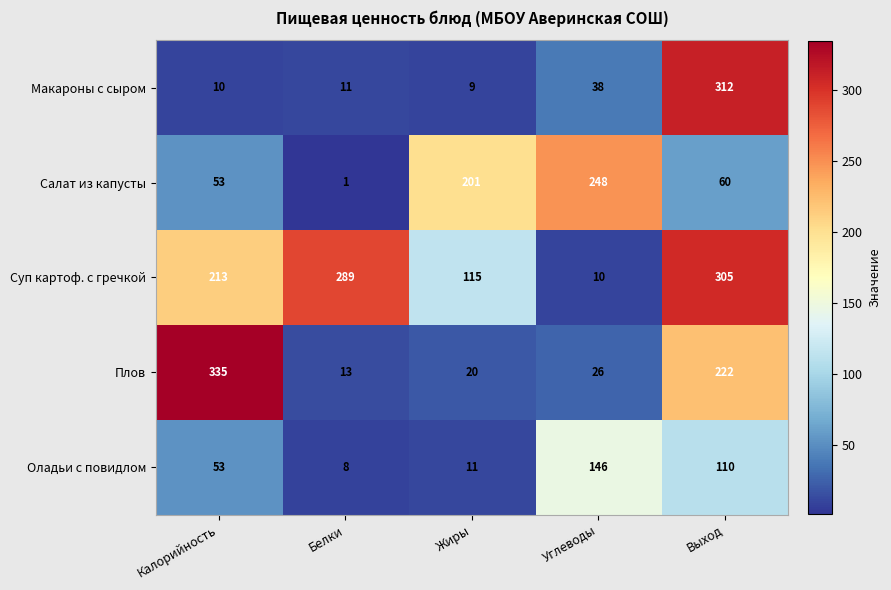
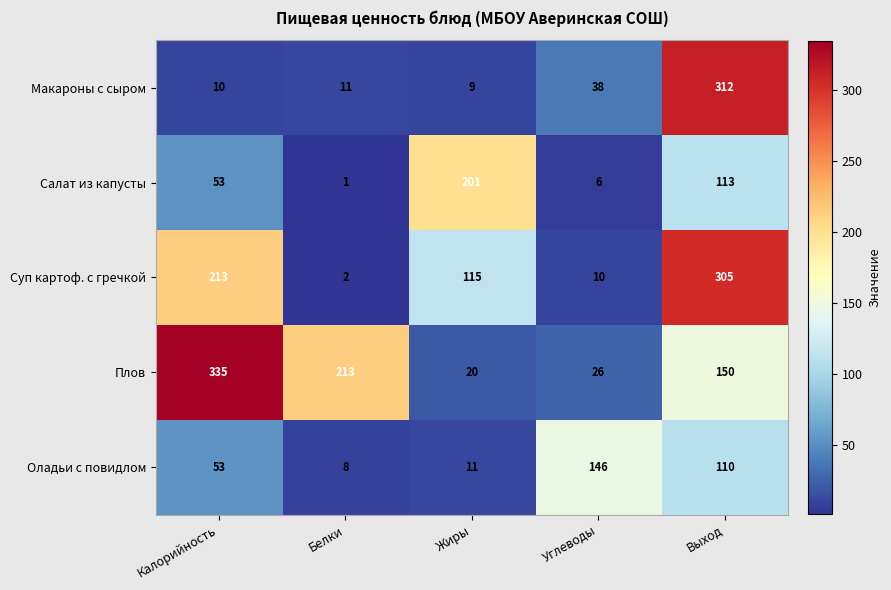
  {
    "Макароны с сыром": {
      "Калорийность": 10,
      "Белки": 11,
      "Жиры": 9,
      "Углеводы": 38,
      "Выход": 312
    },
    "Салат из капусты": {
      "Калорийность": 53,
      "Белки": 1,
      "Жиры": 201,
-     "Углеводы": 248,
-     "Выход": 60
+     "Углеводы": 6,
+     "Выход": 113
    },
    "Суп картоф. с гречкой": {
      "Калорийность": 213,
-     "Белки": 289,
+     "Белки": 2,
      "Жиры": 115,
      "Углеводы": 10,
      "Выход": 305
    },
    "Плов": {
      "Калорийность": 335,
-     "Белки": 13,
+     "Белки": 213,
      "Жиры": 20,
      "Углеводы": 26,
-     "Выход": 222
+     "Выход": 150
    },
    "Оладьи с повидлом": {
      "Калорийность": 53,
      "Белки": 8,
      "Жиры": 11,
      "Углеводы": 146,
      "Выход": 110
    }
  }
